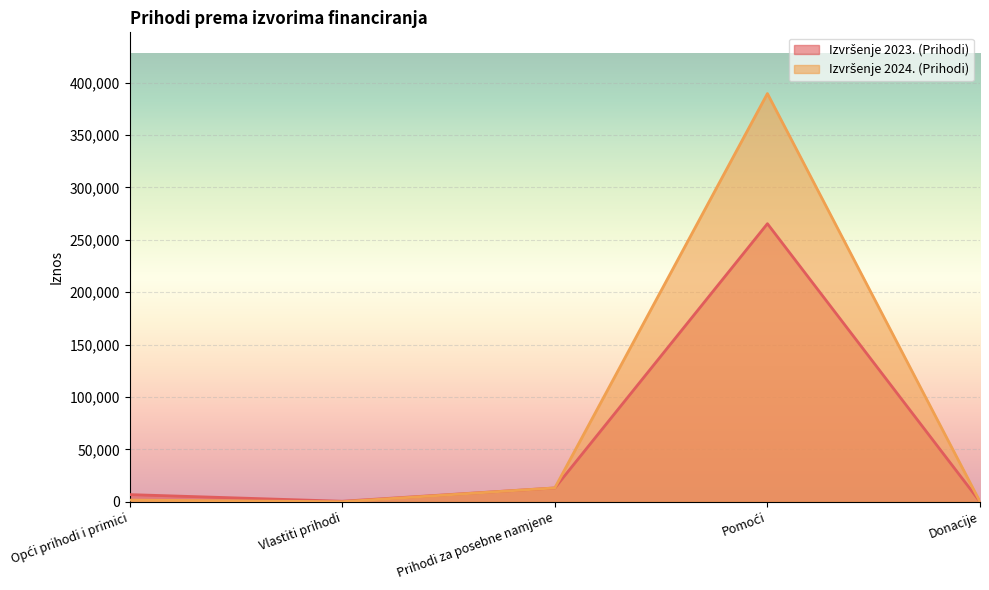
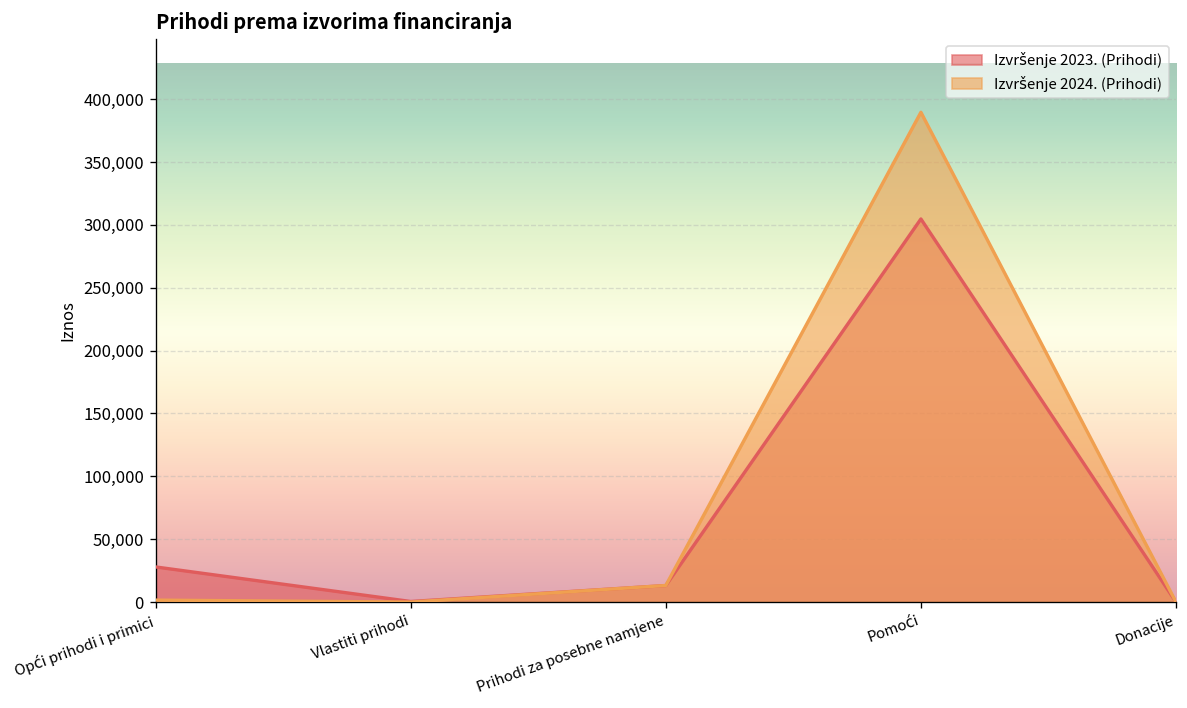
  {
    "Izvršenje 2023. (Prihodi)": {
-     "Opći prihodi i primici": "7,000",
-     "Pomoći": "265,000"
+     "Opći prihodi i primici": "28,000",
+     "Pomoći": "305,000"
    },
    "Izvršenje 2024. (Prihodi)": {
      "Opći prihodi i primici": "2,000",
      "Pomoći": "390,000"
    }
  }
